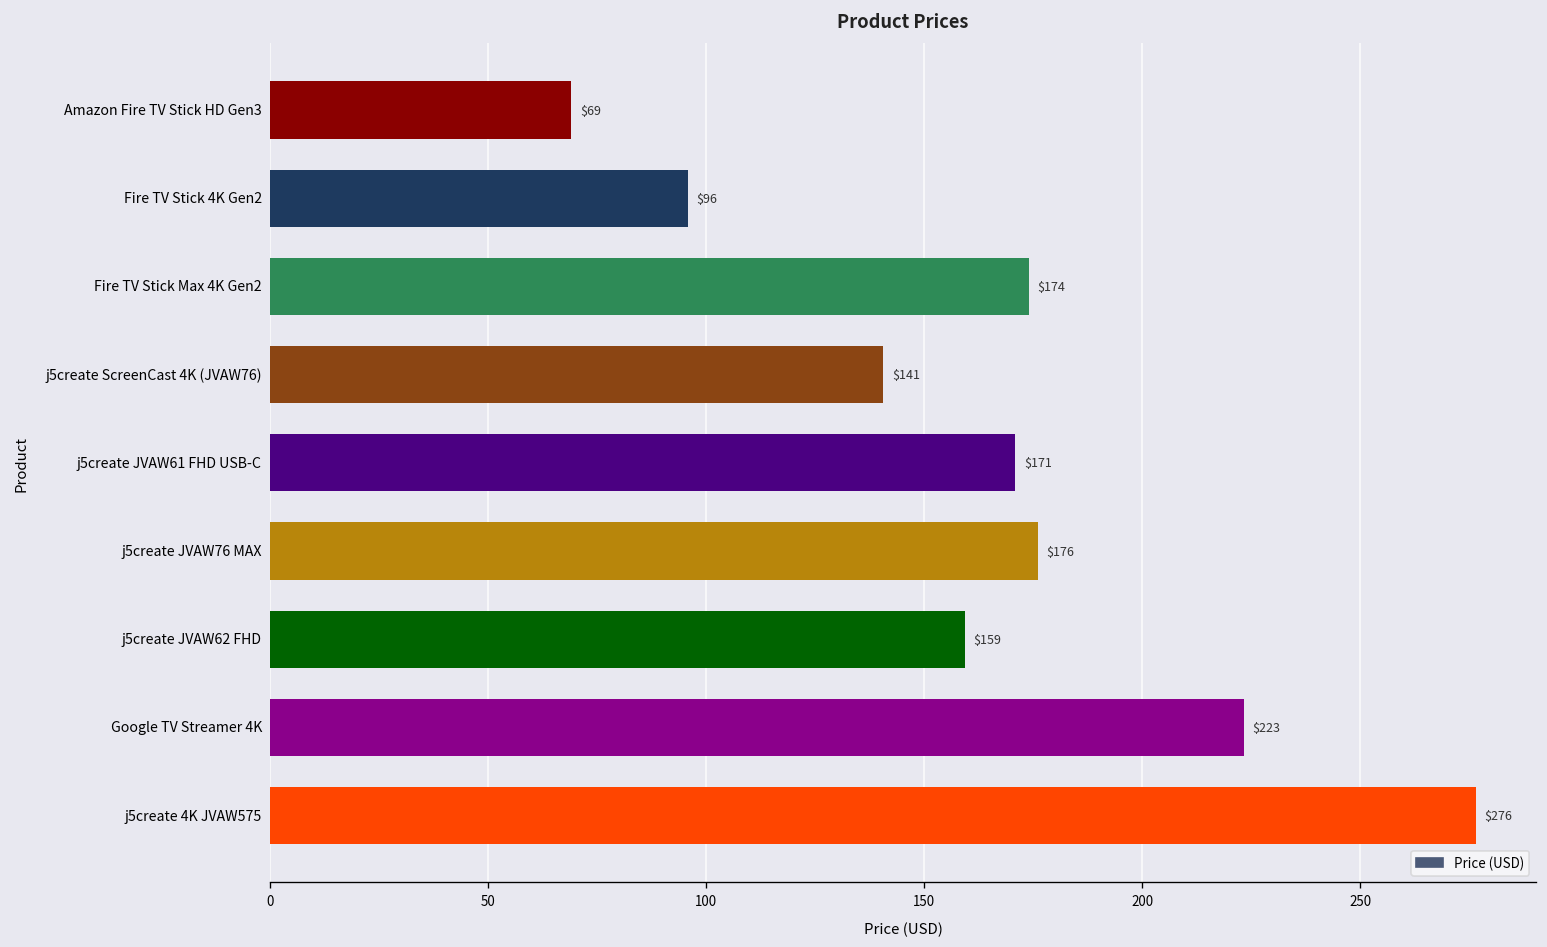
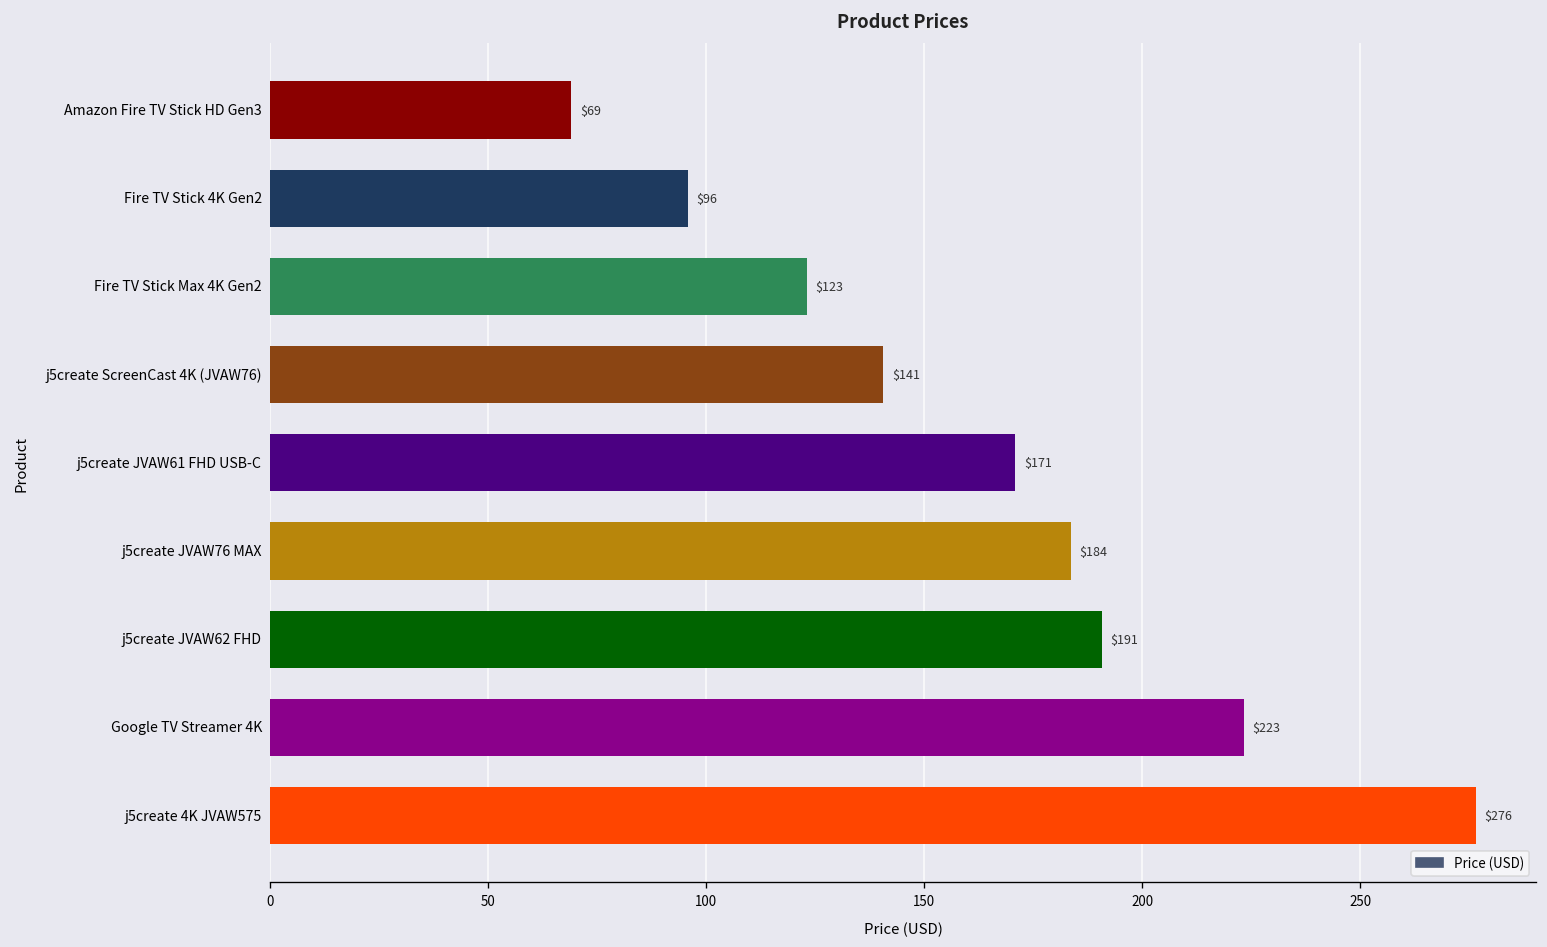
  {
    "Amazon Fire TV Stick HD Gen3": "$69",
    "Fire TV Stick 4K Gen2": "$96",
-   "Fire TV Stick Max 4K Gen2": "$174",
+   "Fire TV Stick Max 4K Gen2": "$123",
    "j5create ScreenCast 4K (JVAW76)": "$141",
    "j5create JVAW61 FHD USB-C": "$171",
-   "j5create JVAW76 MAX": "$176",
-   "j5create JVAW62 FHD": "$159",
+   "j5create JVAW76 MAX": "$184",
+   "j5create JVAW62 FHD": "$191",
    "Google TV Streamer 4K": "$223",
    "j5create 4K JVAW575": "$276"
  }
